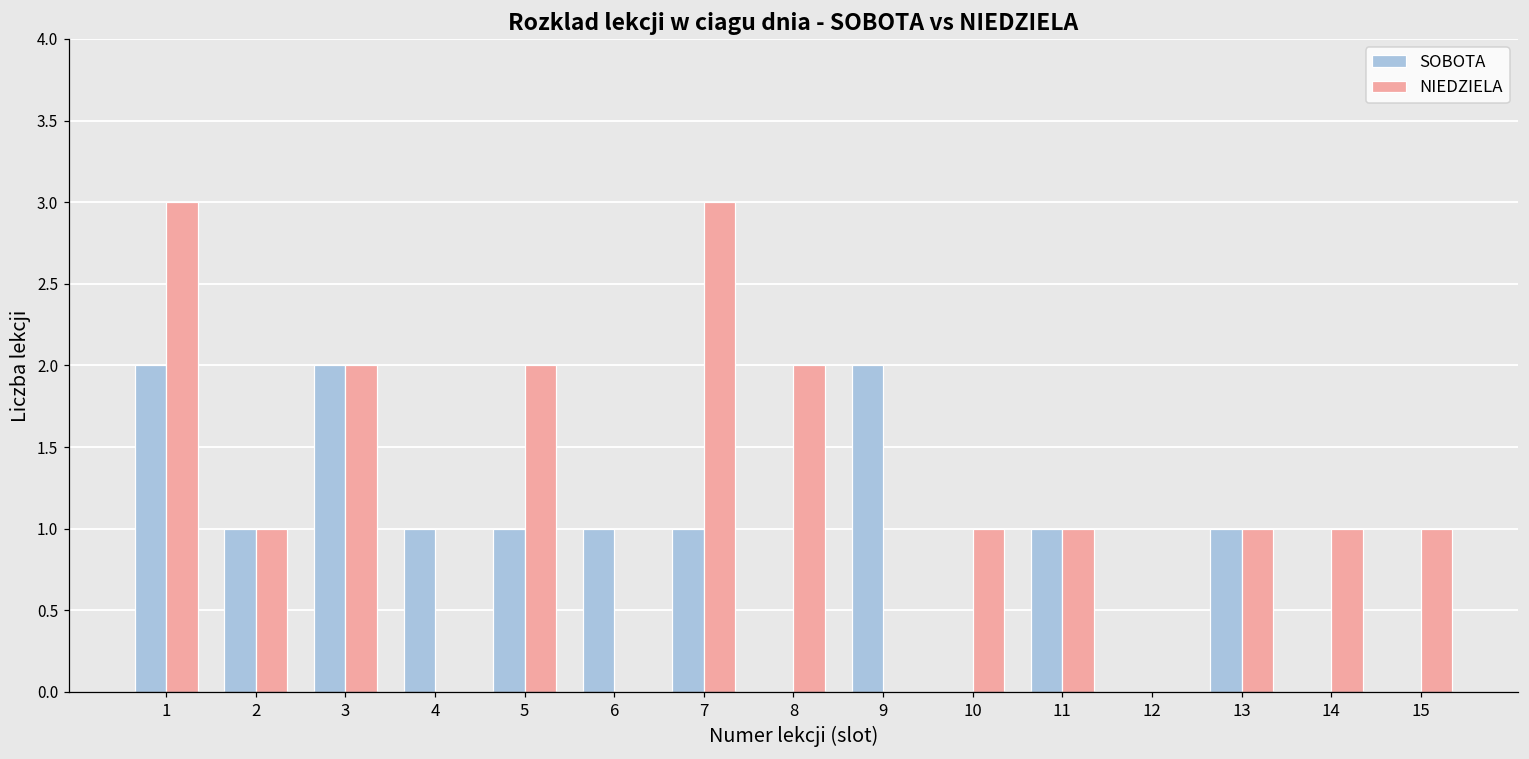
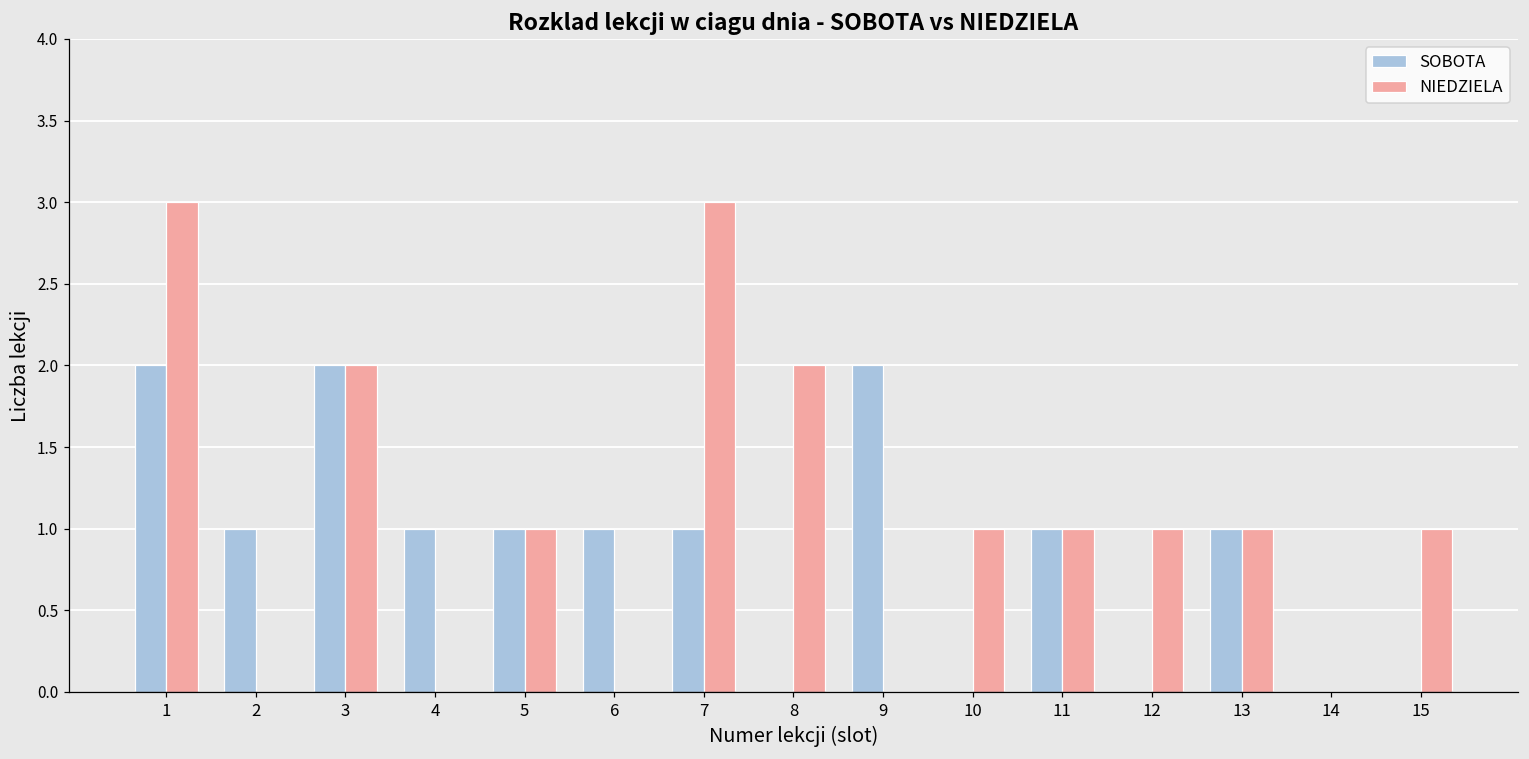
  {
    "SOBOTA": {
      "1": 2,
      "2": 1,
      "3": 2,
      "4": 1,
      "5": 1,
      "6": 1,
      "7": 1,
      "8": 0,
      "9": 2,
      "10": 0,
      "11": 1,
      "12": 0,
      "13": 1,
      "14": 0,
      "15": 0
    },
    "NIEDZIELA": {
      "1": 3,
-     "2": 1,
+     "2": 0,
      "3": 2,
      "4": 0,
-     "5": 2,
+     "5": 1,
      "6": 0,
      "7": 3,
      "8": 2,
      "9": 0,
      "10": 1,
      "11": 1,
-     "12": 0,
+     "12": 1,
      "13": 1,
-     "14": 1,
+     "14": 0,
      "15": 1
    }
  }
